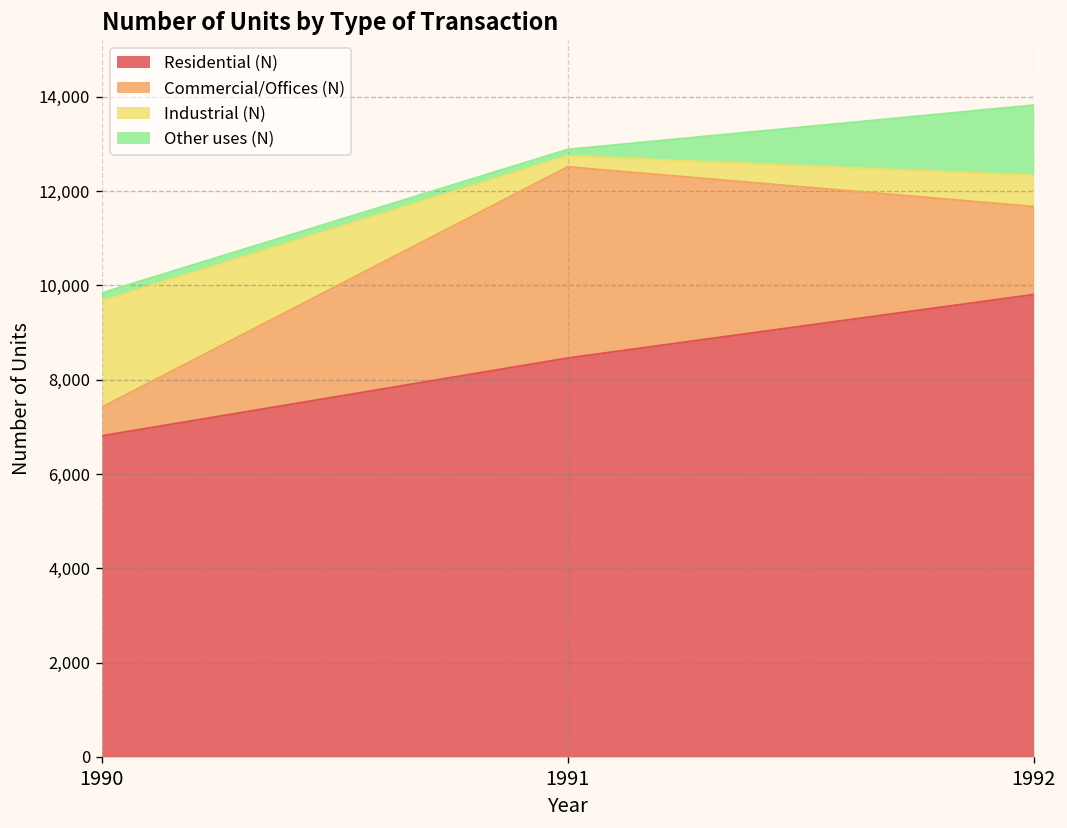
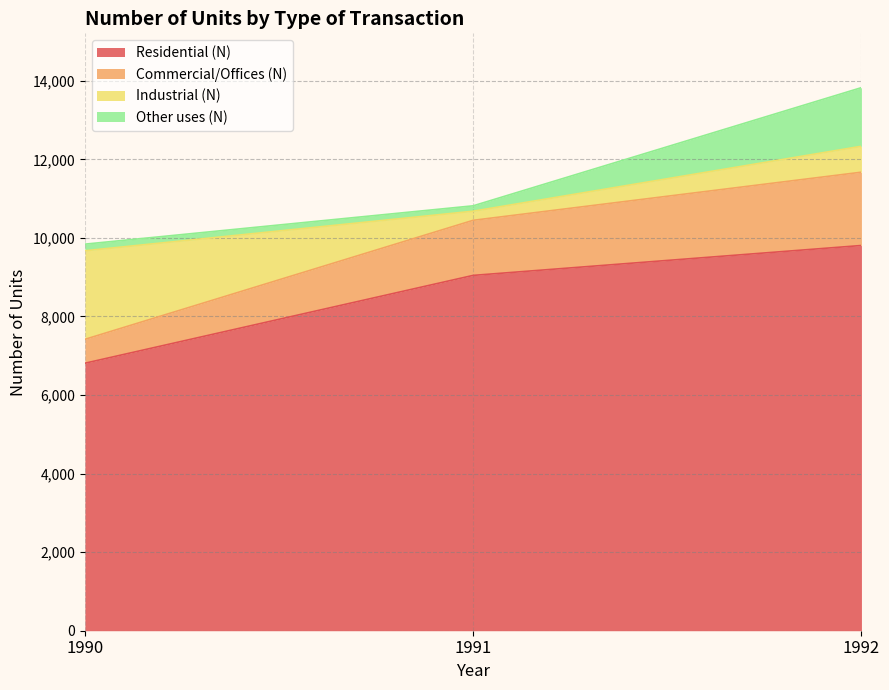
  {
    "Residential (N)": {
      "1990": "6,800",
-     "1991": "8,500",
+     "1991": "9,000",
      "1992": "9,800"
    },
    "Commercial/Offices (N)": {
      "1990": "600",
-     "1991": "4,100",
+     "1991": "1,400",
      "1992": "1,900"
    },
    "Industrial (N)": {
      "1990": "2,300",
      "1991": "200",
      "1992": "700"
    },
    "Other uses (N)": {
      "1990": "200",
      "1991": "100",
      "1992": "1,500"
    }
  }
